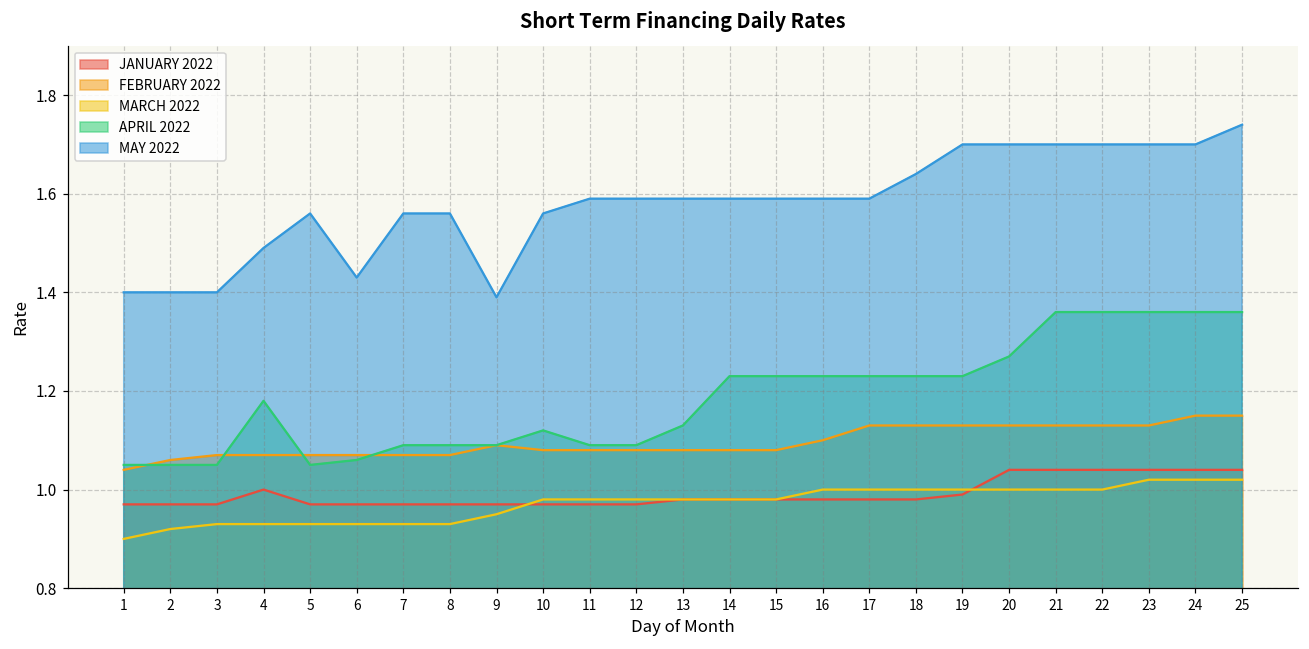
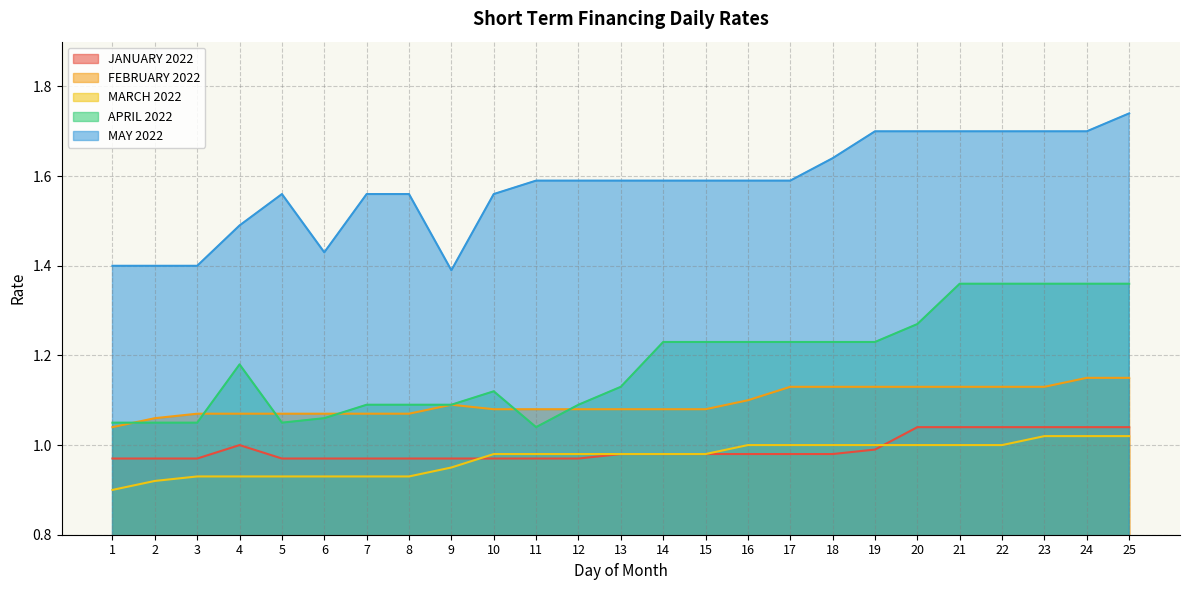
  {
    "JANUARY 2022": {
      "1": 0.97,
      "2": 0.97,
      "3": 0.97,
      "4": 1.00,
      "5": 0.97,
      "6": 0.97,
      "7": 0.97,
      "8": 0.97,
      "9": 0.97,
      "10": 0.97,
      "11": 0.97,
      "12": 0.97,
      "16": 0.98,
      "17": 0.98,
      "18": 0.98,
      "19": 0.99,
      "20": 1.04,
      "21": 1.04,
      "22": 1.04,
      "23": 1.04,
      "24": 1.04,
      "25": 1.04
    },
    "APRIL 2022": {
      "1": 1.05,
      "2": 1.05,
      "3": 1.05,
      "4": 1.18,
      "5": 1.05,
      "6": 1.06,
      "7": 1.09,
      "8": 1.09,
      "10": 1.12,
-     "11": 1.09,
+     "11": 1.04,
      "12": 1.09,
      "13": 1.13,
      "14": 1.23,
      "15": 1.23,
      "16": 1.23,
      "17": 1.23,
      "18": 1.23,
      "19": 1.23,
      "20": 1.27,
      "21": 1.36,
      "22": 1.36,
      "23": 1.36,
      "24": 1.36,
      "25": 1.36
    },
    "MAY 2022": {
      "1": 1.40,
      "2": 1.40,
      "3": 1.40,
      "4": 1.49,
      "5": 1.56,
      "6": 1.43,
      "7": 1.56,
      "8": 1.56,
      "9": 1.39,
      "10": 1.56,
      "11": 1.59,
      "12": 1.59,
      "13": 1.59,
      "14": 1.59,
      "15": 1.59,
      "16": 1.59,
      "17": 1.59,
      "18": 1.64,
      "19": 1.70,
      "20": 1.70,
      "21": 1.70,
      "22": 1.70,
      "23": 1.70,
      "24": 1.70,
      "25": 1.74
    }
  }
